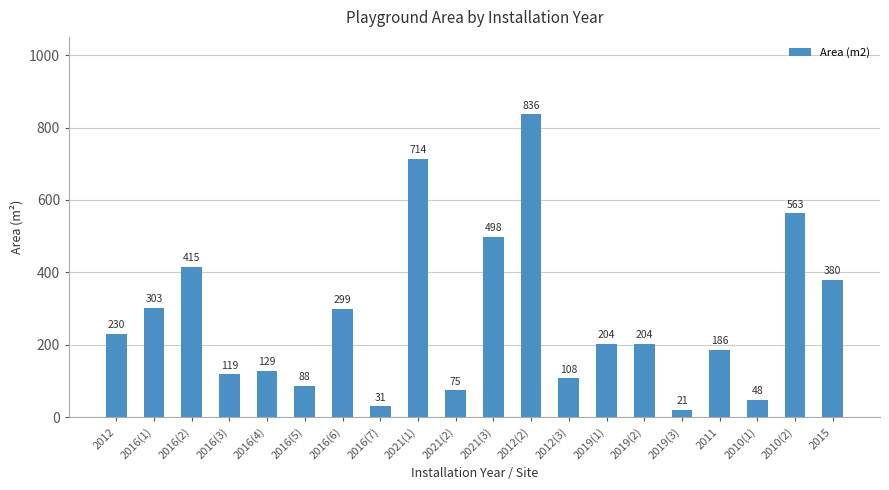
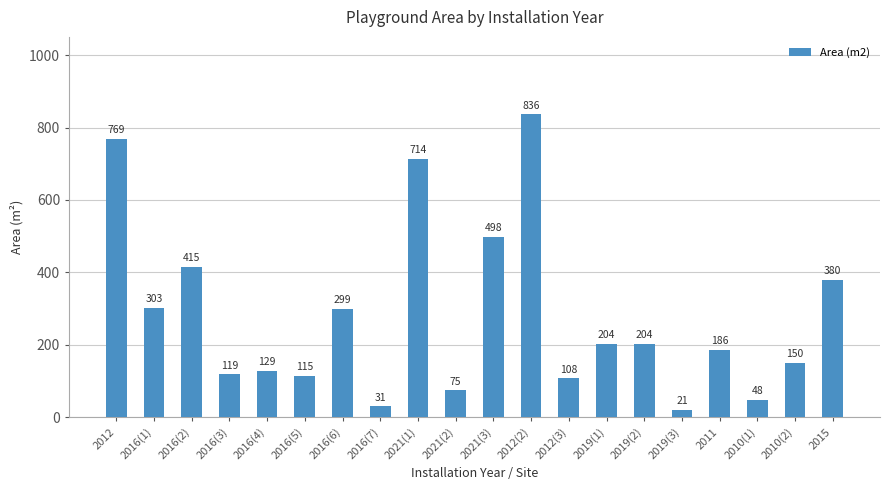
  {
-   "2012": 230,
+   "2012": 769,
    "2016(1)": 303,
    "2016(2)": 415,
    "2016(3)": 119,
    "2016(4)": 129,
-   "2016(5)": 88,
+   "2016(5)": 115,
    "2016(6)": 299,
    "2016(7)": 31,
    "2021(1)": 714,
    "2021(2)": 75,
    "2021(3)": 498,
    "2012(2)": 836,
    "2012(3)": 108,
    "2019(1)": 204,
    "2019(2)": 204,
    "2019(3)": 21,
    "2011": 186,
    "2010(1)": 48,
-   "2010(2)": 563,
+   "2010(2)": 150,
    "2015": 380
  }
